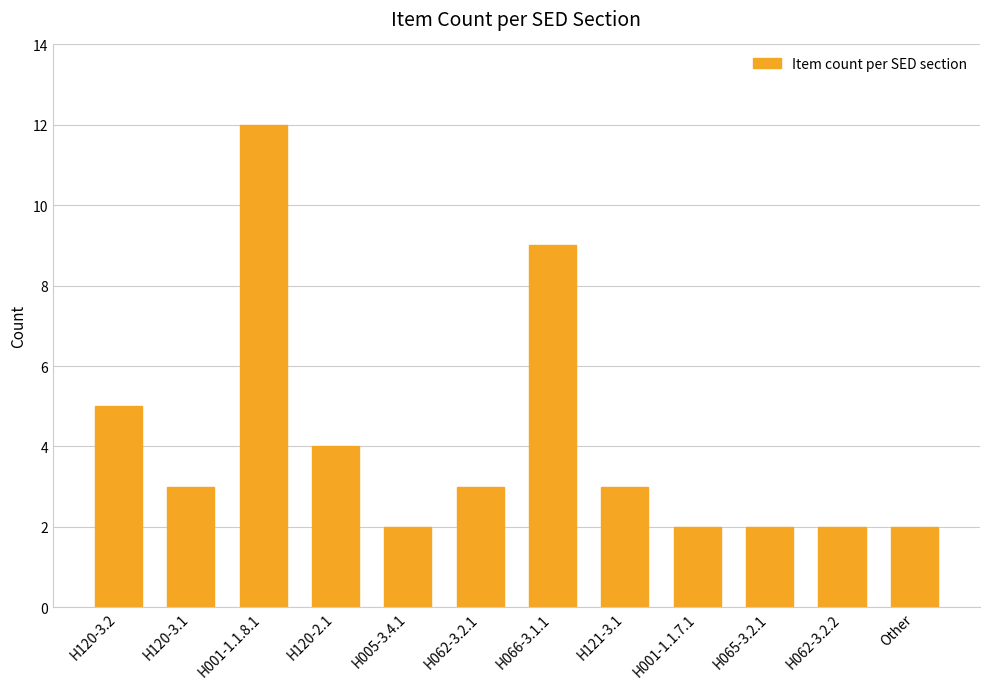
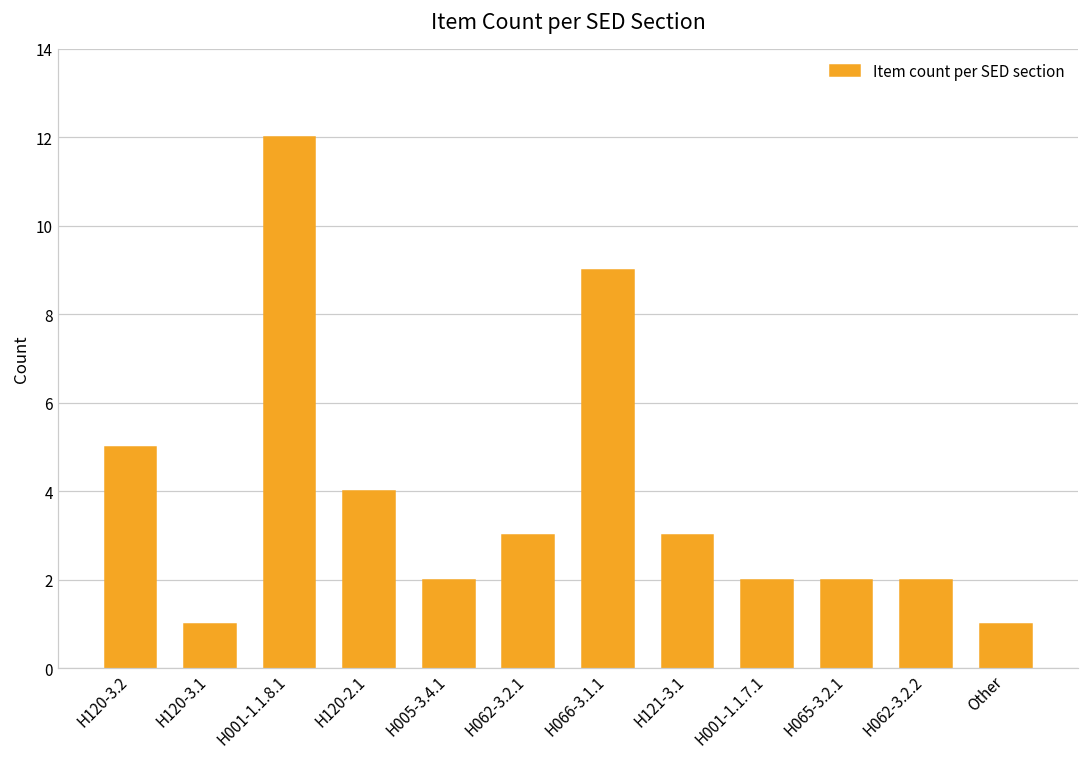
  {
    "H120-3.2": 5,
-   "H120-3.1": 3,
+   "H120-3.1": 1,
    "H001-1.1.8.1": 12,
    "H120-2.1": 4,
    "H005-3.4.1": 2,
    "H062-3.2.1": 3,
    "H066-3.1.1": 9,
    "H121-3.1": 3,
    "H001-1.1.7.1": 2,
    "H065-3.2.1": 2,
    "H062-3.2.2": 2,
-   "Other": 2
+   "Other": 1
  }
